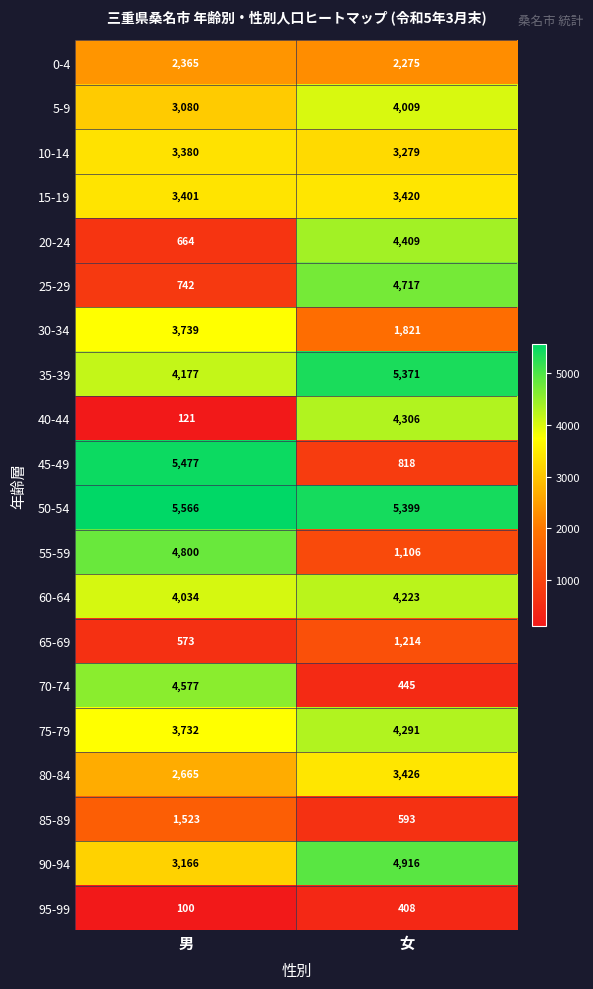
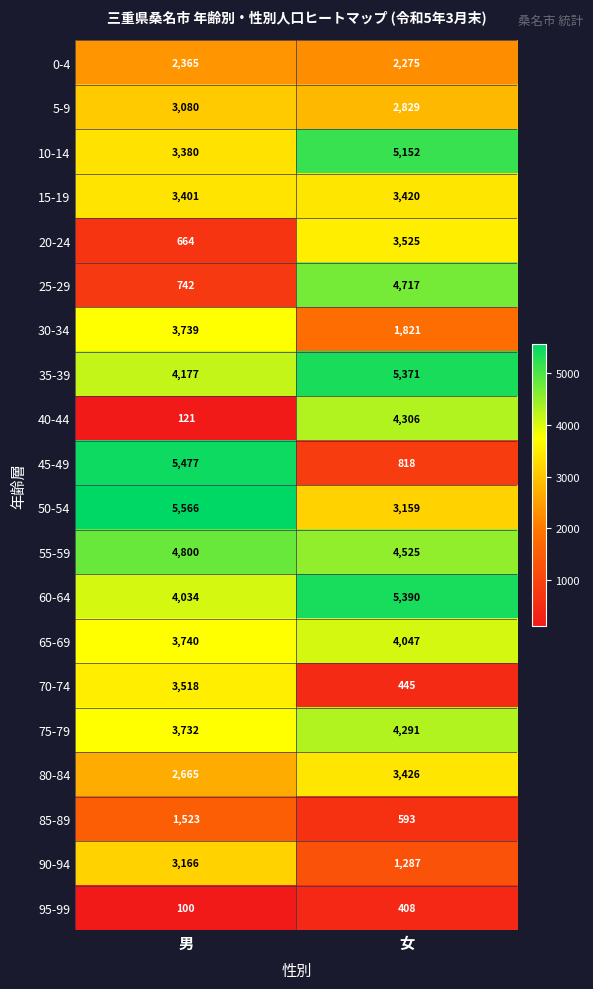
  {
    "0-4": {
      "男": "2,365",
      "女": "2,275"
    },
    "5-9": {
      "男": "3,080",
-     "女": "4,009"
+     "女": "2,829"
    },
    "10-14": {
      "男": "3,380",
-     "女": "3,279"
+     "女": "5,152"
    },
    "15-19": {
      "男": "3,401",
      "女": "3,420"
    },
    "20-24": {
      "男": "664",
-     "女": "4,409"
+     "女": "3,525"
    },
    "25-29": {
      "男": "742",
      "女": "4,717"
    },
    "30-34": {
      "男": "3,739",
      "女": "1,821"
    },
    "35-39": {
      "男": "4,177",
      "女": "5,371"
    },
    "40-44": {
      "男": "121",
      "女": "4,306"
    },
    "45-49": {
      "男": "5,477",
      "女": "818"
    },
    "50-54": {
      "男": "5,566",
-     "女": "5,399"
+     "女": "3,159"
    },
    "55-59": {
      "男": "4,800",
-     "女": "1,106"
+     "女": "4,525"
    },
    "60-64": {
      "男": "4,034",
-     "女": "4,223"
+     "女": "5,390"
    },
    "65-69": {
-     "男": "573",
-     "女": "1,214"
+     "男": "3,740",
+     "女": "4,047"
    },
    "70-74": {
-     "男": "4,577",
+     "男": "3,518",
      "女": "445"
    },
    "75-79": {
      "男": "3,732",
      "女": "4,291"
    },
    "80-84": {
      "男": "2,665",
      "女": "3,426"
    },
    "85-89": {
      "男": "1,523",
      "女": "593"
    },
    "90-94": {
      "男": "3,166",
-     "女": "4,916"
+     "女": "1,287"
    },
    "95-99": {
      "男": "100",
      "女": "408"
    }
  }
